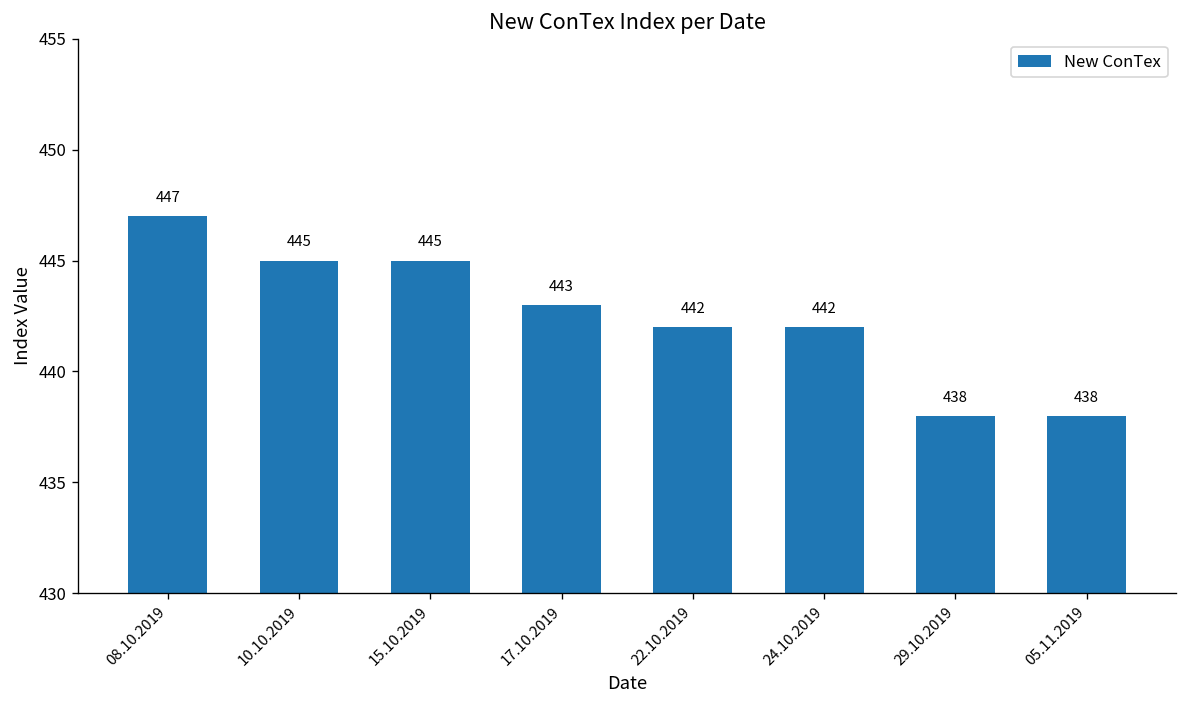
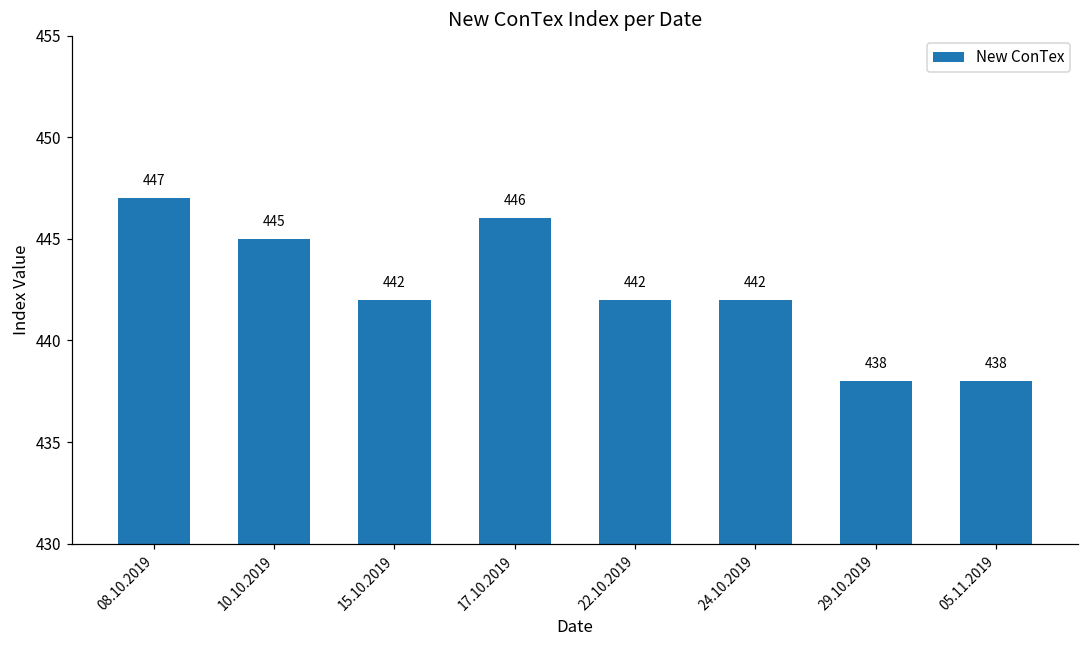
  {
    "08.10.2019": 447,
    "10.10.2019": 445,
-   "15.10.2019": 445,
-   "17.10.2019": 443,
+   "15.10.2019": 442,
+   "17.10.2019": 446,
    "22.10.2019": 442,
    "24.10.2019": 442,
    "29.10.2019": 438,
    "05.11.2019": 438
  }
